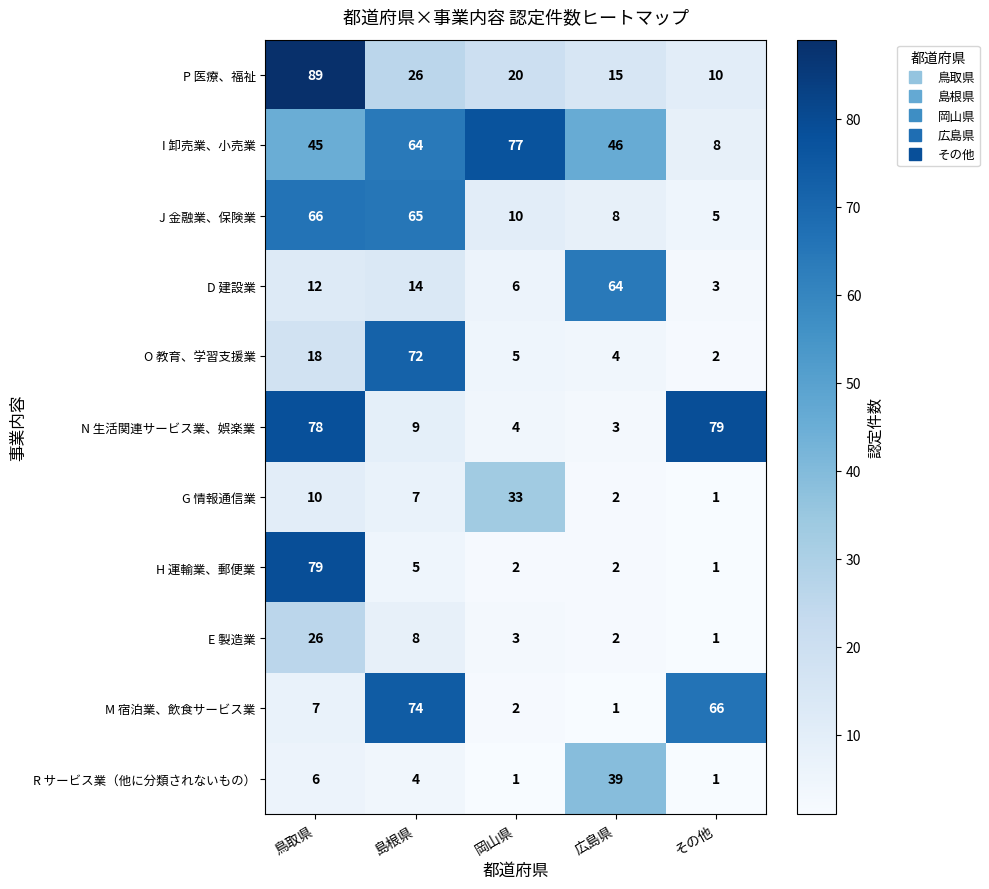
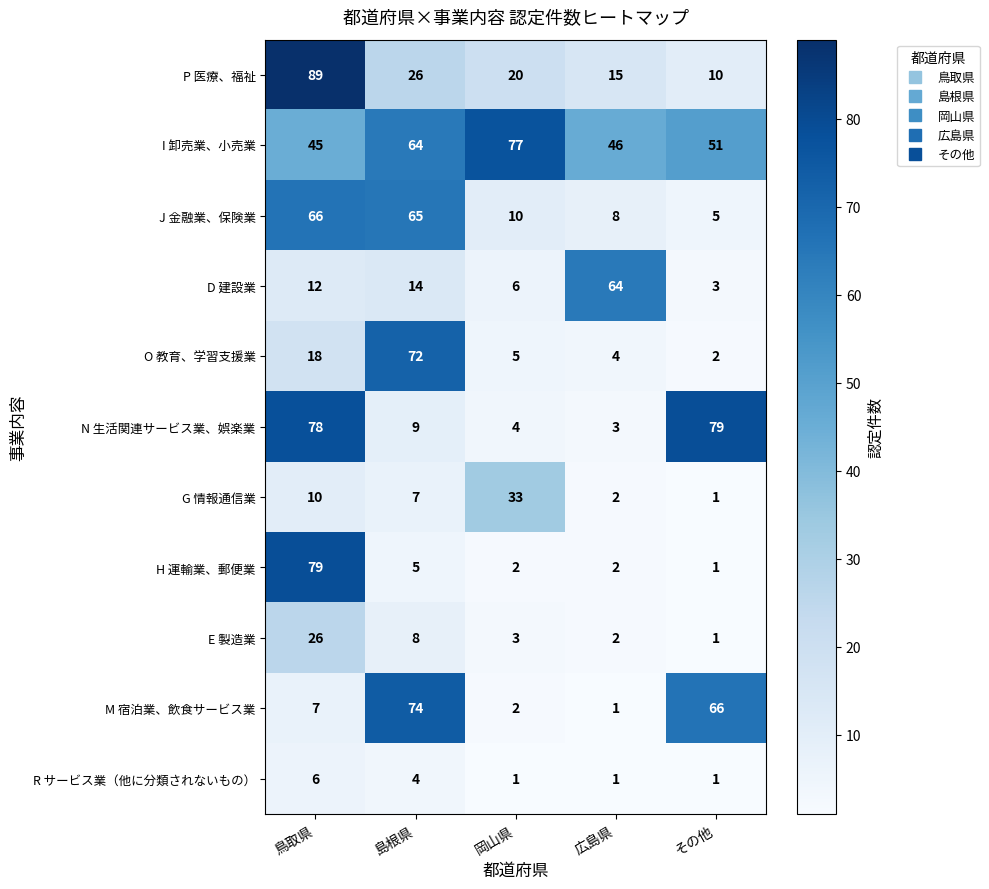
  {
    "P 医療、福祉": {
      "鳥取県": 89,
      "島根県": 26,
      "岡山県": 20,
      "広島県": 15,
      "その他": 10
    },
    "I 卸売業、小売業": {
      "鳥取県": 45,
      "島根県": 64,
      "岡山県": 77,
      "広島県": 46,
-     "その他": 8
+     "その他": 51
    },
    "J 金融業、保険業": {
      "鳥取県": 66,
      "島根県": 65,
      "岡山県": 10,
      "広島県": 8,
      "その他": 5
    },
    "D 建設業": {
      "鳥取県": 12,
      "島根県": 14,
      "岡山県": 6,
      "広島県": 64,
      "その他": 3
    },
    "O 教育、学習支援業": {
      "鳥取県": 18,
      "島根県": 72,
      "岡山県": 5,
      "広島県": 4,
      "その他": 2
    },
    "N 生活関連サービス業、娯楽業": {
      "鳥取県": 78,
      "島根県": 9,
      "岡山県": 4,
      "広島県": 3,
      "その他": 79
    },
    "G 情報通信業": {
      "鳥取県": 10,
      "島根県": 7,
      "岡山県": 33,
      "広島県": 2,
      "その他": 1
    },
    "H 運輸業、郵便業": {
      "鳥取県": 79,
      "島根県": 5,
      "岡山県": 2,
      "広島県": 2,
      "その他": 1
    },
    "E 製造業": {
      "鳥取県": 26,
      "島根県": 8,
      "岡山県": 3,
      "広島県": 2,
      "その他": 1
    },
    "M 宿泊業、飲食サービス業": {
      "鳥取県": 7,
      "島根県": 74,
      "岡山県": 2,
      "広島県": 1,
      "その他": 66
    },
    "R サービス業（他に分類されないもの）": {
      "鳥取県": 6,
      "島根県": 4,
      "岡山県": 1,
-     "広島県": 39,
+     "広島県": 1,
      "その他": 1
    }
  }
